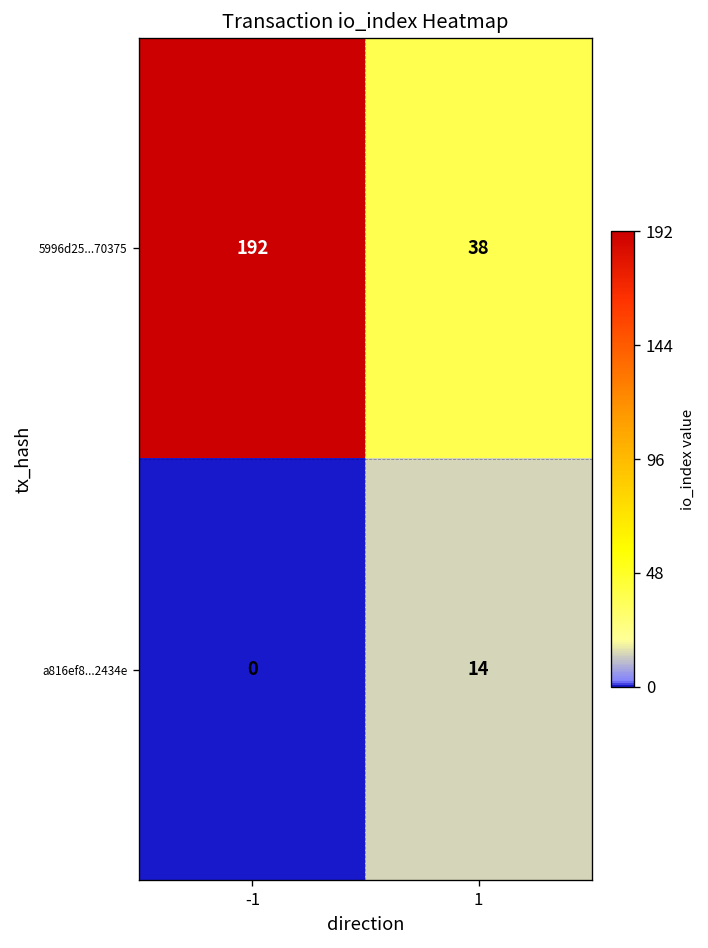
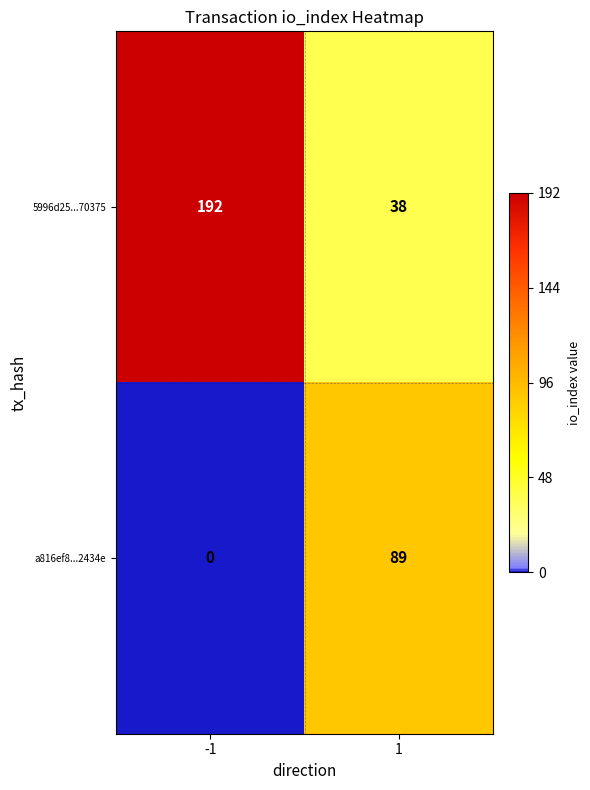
  {
    "5996d25...70375": {
      "-1": 192,
      "1": 38
    },
    "a816ef8...2434e": {
      "-1": 0,
-     "1": 14
+     "1": 89
    }
  }
